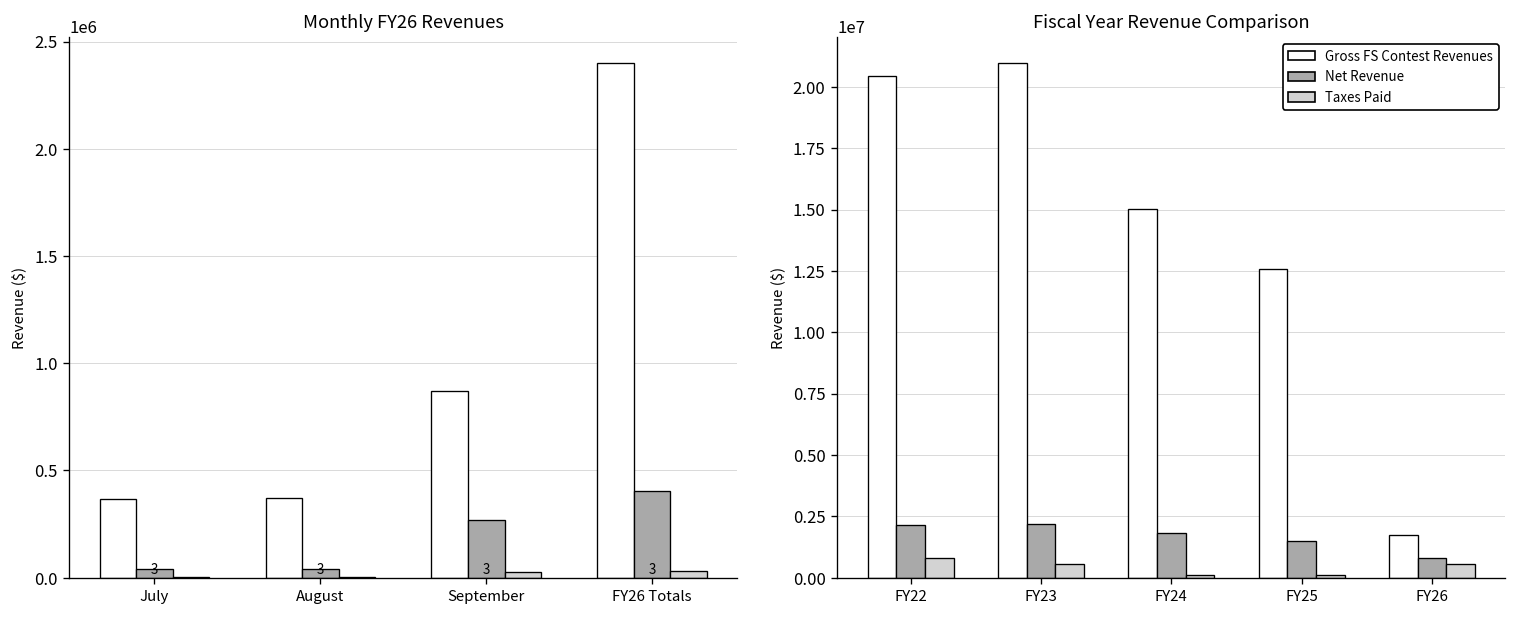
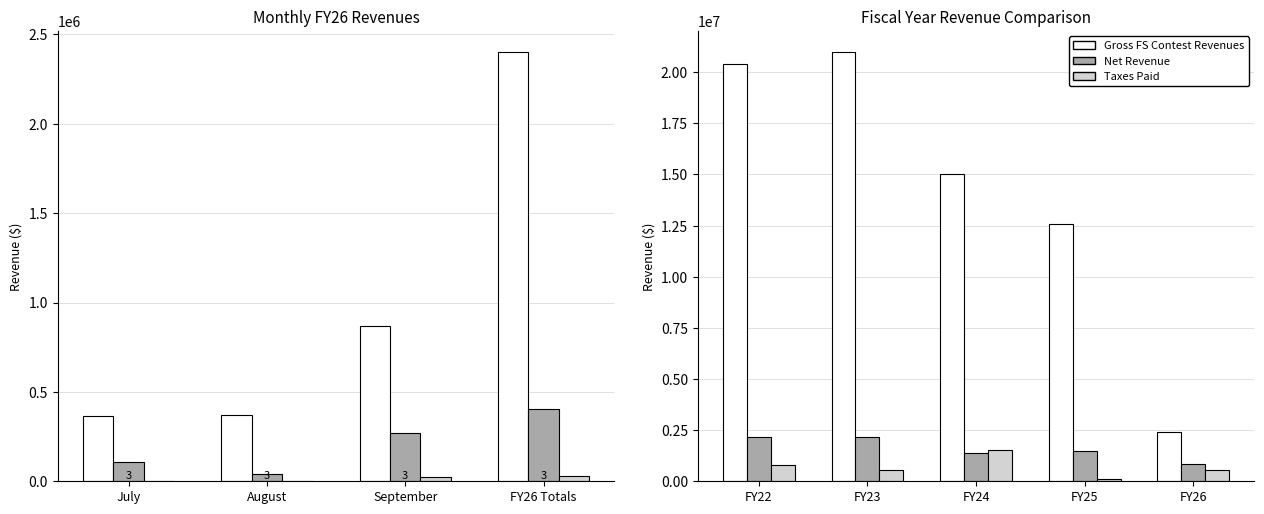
  {
    "Monthly FY26 Revenues": {
      "Gross FS Contest Revenues": {
        "July": 370000,
        "August": 370000,
        "September": 870000,
        "FY26 Totals": 2400000
      },
      "Net Revenue": {
-       "July": 40000
+       "July": 110000
      },
      "Taxes Paid": {
        "September": 30000,
        "FY26 Totals": 30000
      }
    },
    "Fiscal Year Revenue Comparison": {
      "Gross FS Contest Revenues": {
        "FY22": 20400000,
        "FY23": 21000000,
        "FY24": 15000000,
        "FY25": 12600000,
-       "FY26": 1800000
+       "FY26": 2400000
      },
      "Net Revenue": {
        "FY22": 2200000,
        "FY23": 2200000,
-       "FY24": 1800000,
+       "FY24": 1400000,
        "FY25": 1500000,
        "FY26": 800000
      },
      "Taxes Paid": {
        "FY22": 800000,
        "FY23": 600000,
-       "FY24": 100000,
+       "FY24": 1500000,
        "FY26": 600000
      }
    }
  }
